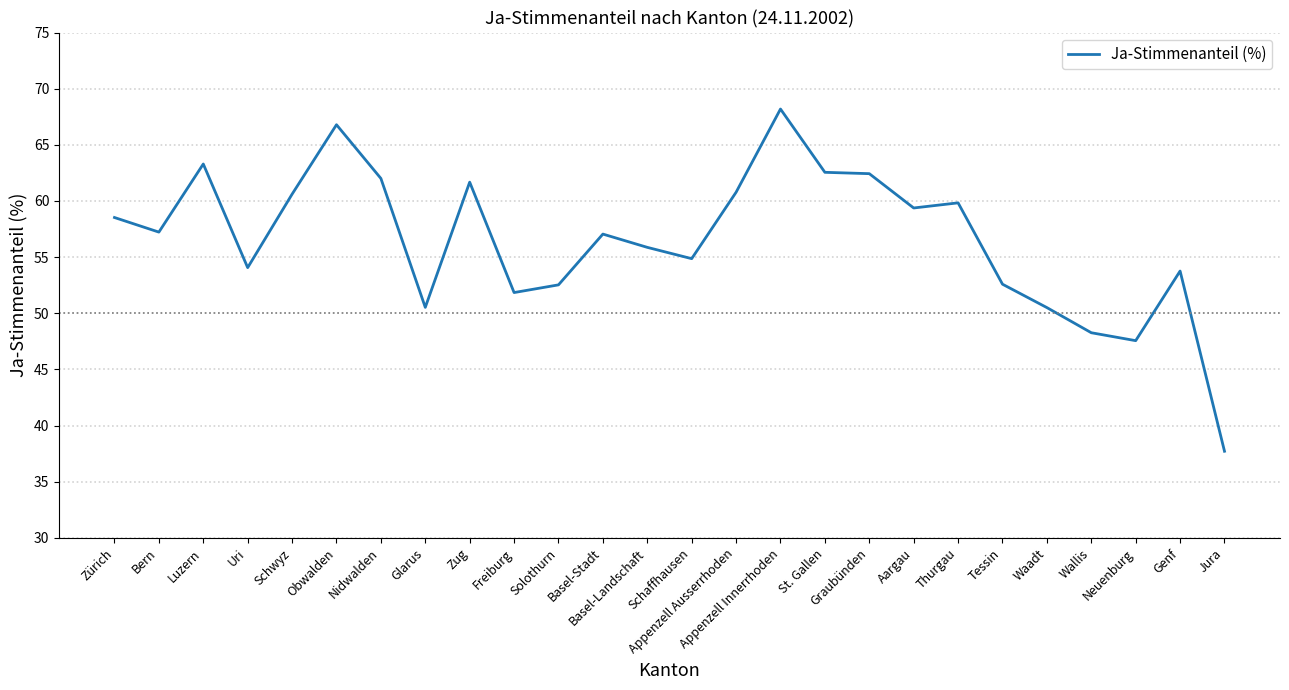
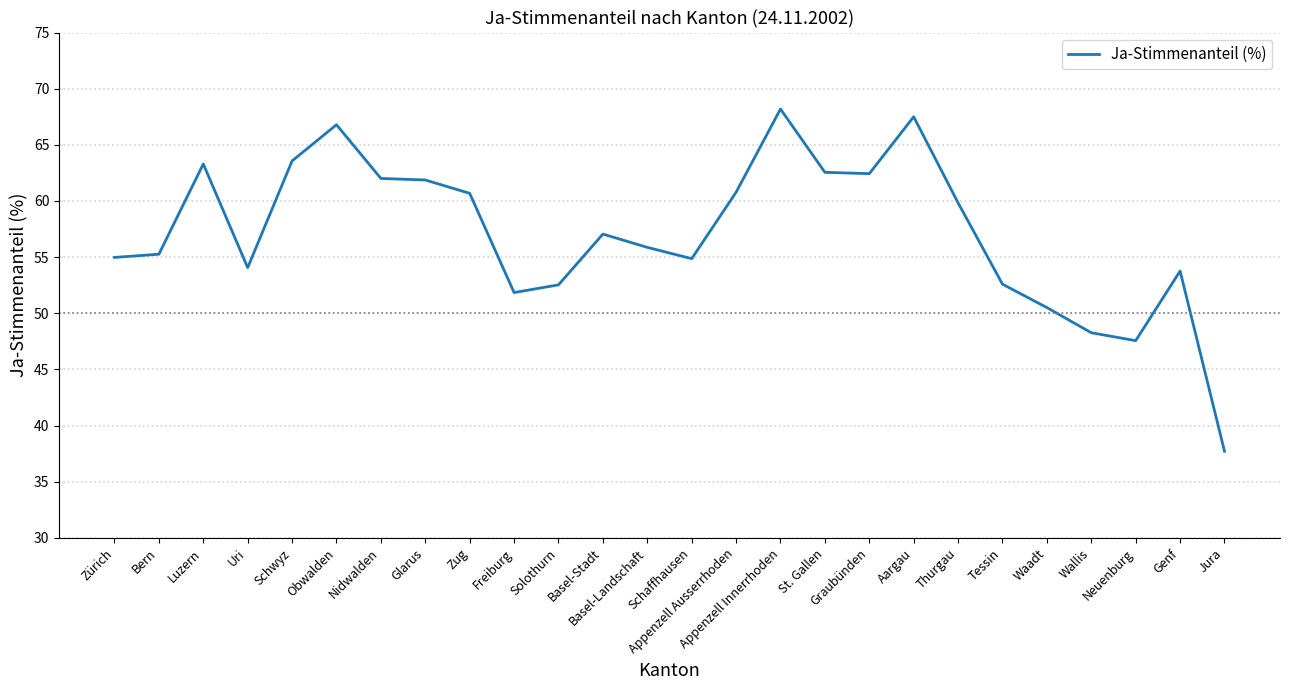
  {
-   "Zürich": 58.5,
-   "Bern": 57.2,
+   "Zürich": 55.0,
+   "Bern": 55.3,
    "Luzern": 63.3,
    "Uri": 54.1,
-   "Schwyz": 60.6,
+   "Schwyz": 63.6,
    "Obwalden": 66.8,
    "Nidwalden": 62.0,
-   "Glarus": 50.5,
-   "Zug": 61.7,
+   "Glarus": 61.9,
+   "Zug": 60.7,
    "Freiburg": 51.8,
    "Solothurn": 52.5,
    "Basel-Stadt": 57.1,
    "Basel-Landschaft": 55.9,
    "Schaffhausen": 54.9,
    "Appenzell Ausserrhoden": 60.8,
    "Appenzell Innerrhoden": 68.2,
    "St. Gallen": 62.6,
    "Graubünden": 62.4,
-   "Aargau": 59.4,
+   "Aargau": 67.5,
    "Thurgau": 59.8,
    "Tessin": 52.6,
    "Waadt": 50.5,
    "Wallis": 48.3,
    "Neuenburg": 47.6,
    "Genf": 53.8,
    "Jura": 37.7
  }
